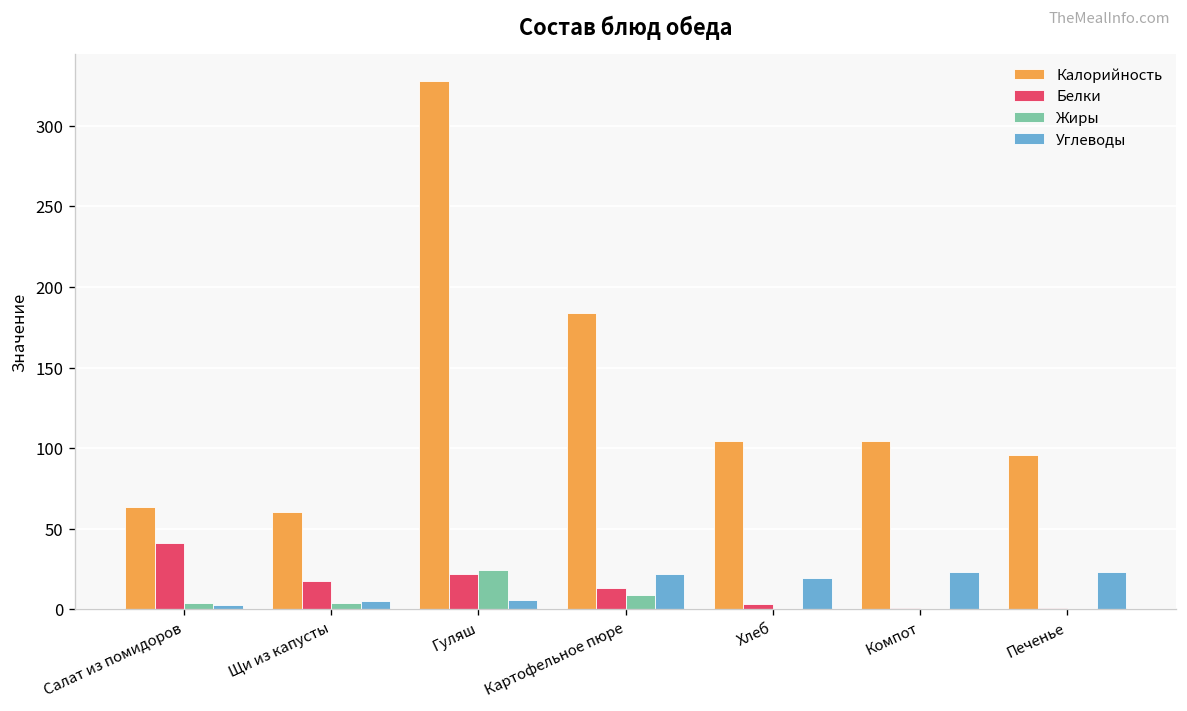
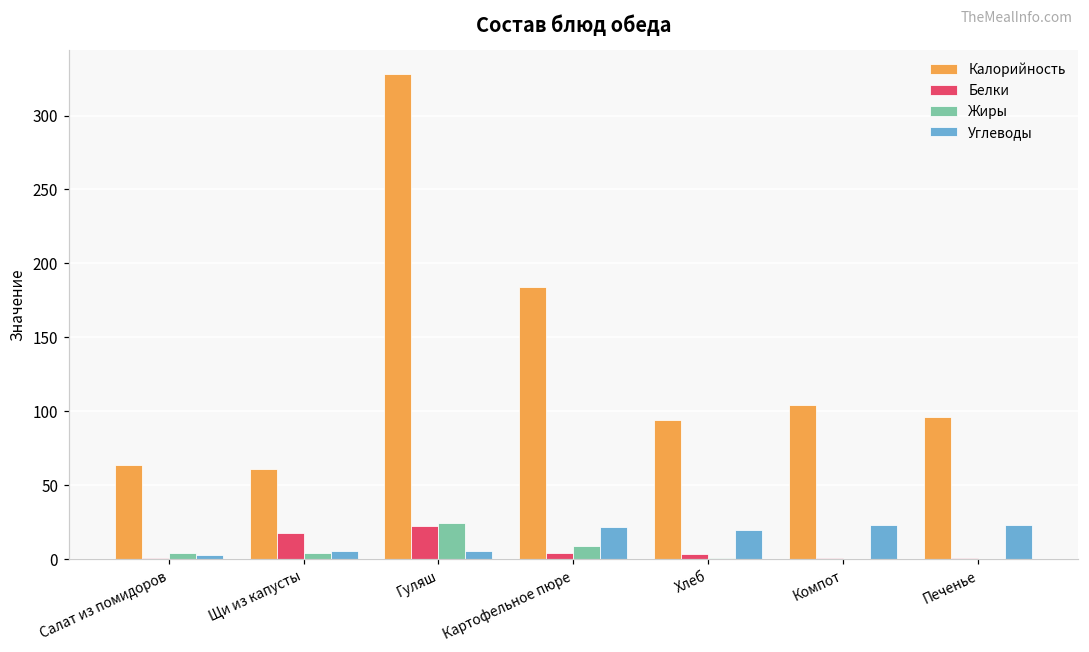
  {
    "Калорийность": {
      "Салат из помидоров": 64,
      "Щи из капусты": 61,
      "Гуляш": 328,
      "Картофельное пюре": 184,
-     "Хлеб": 104,
+     "Хлеб": 94,
      "Компот": 104,
      "Печенье": 96
    },
    "Белки": {
-     "Салат из помидоров": 41,
+     "Салат из помидоров": 1,
      "Щи из капусты": 18,
      "Гуляш": 22,
-     "Картофельное пюре": 13,
+     "Картофельное пюре": 4,
      "Хлеб": 3
    }
  }
